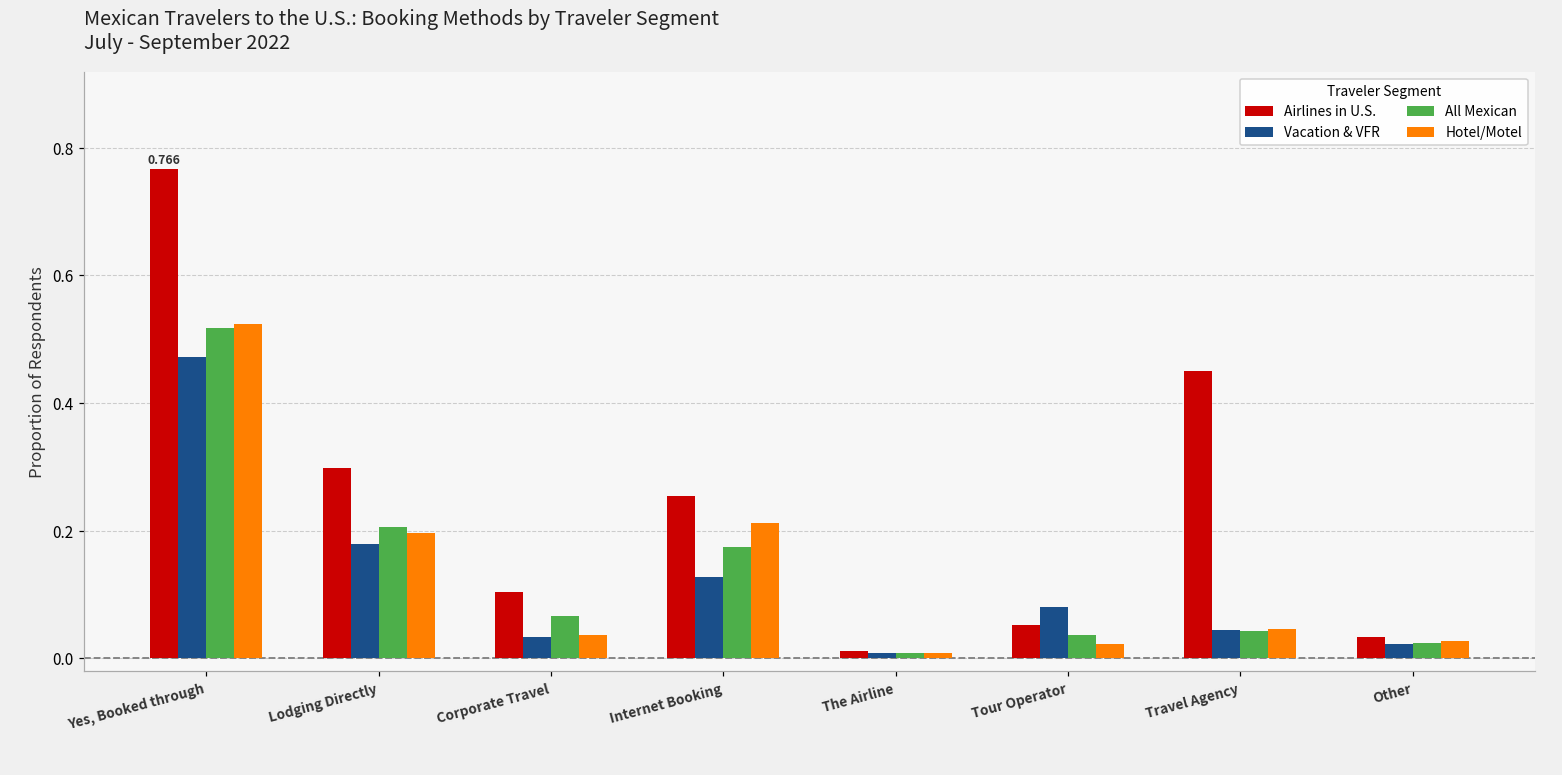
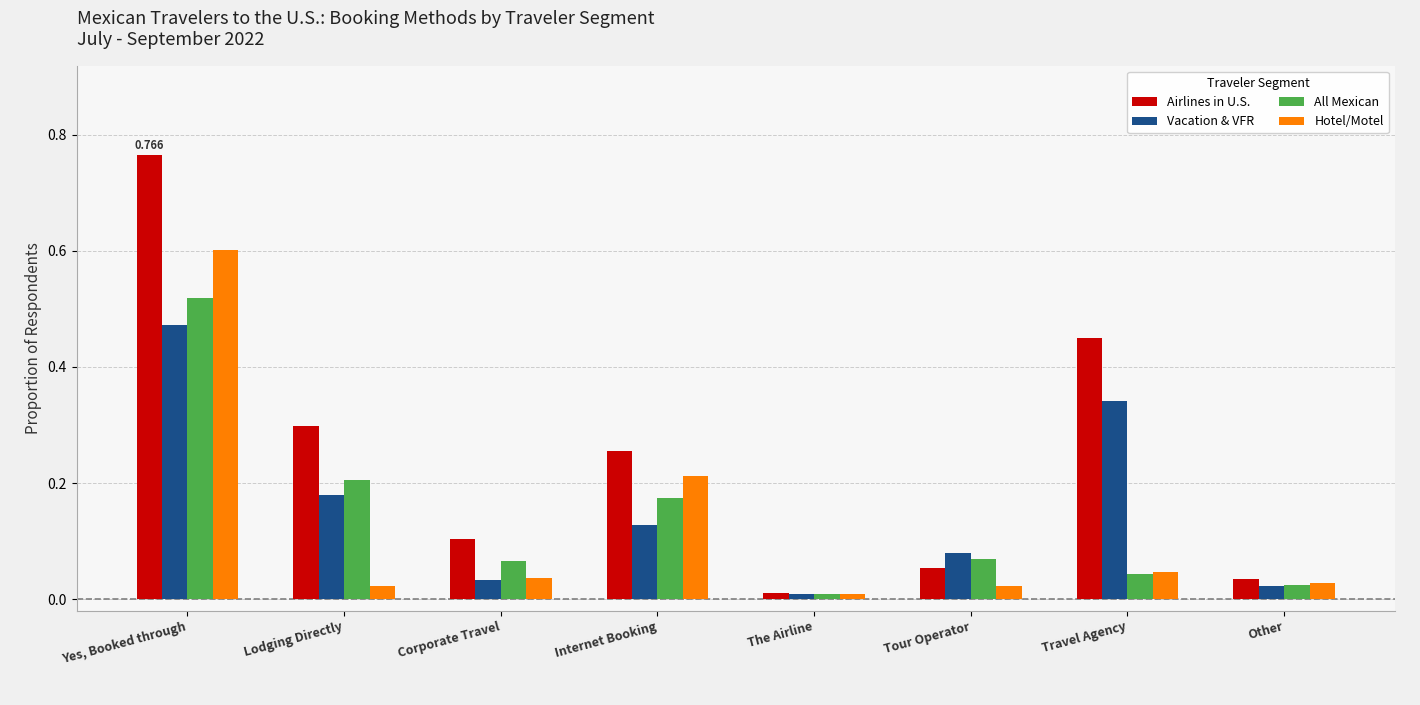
  {
    "Airlines in U.S.": {
      "Yes, Booked through": 0.766
    },
    "Vacation & VFR": {
      "Yes, Booked through": 0.47,
      "Lodging Directly": 0.18,
      "Corporate Travel": 0.03,
      "Internet Booking": 0.13,
      "The Airline": 0.01,
      "Tour Operator": 0.08,
-     "Travel Agency": 0.05,
+     "Travel Agency": 0.34,
      "Other": 0.02
    },
    "All Mexican": {
      "Yes, Booked through": 0.52,
      "Lodging Directly": 0.21,
      "Corporate Travel": 0.07,
      "Internet Booking": 0.18,
      "The Airline": 0.01,
-     "Tour Operator": 0.04,
+     "Tour Operator": 0.07,
      "Travel Agency": 0.04,
      "Other": 0.02
    },
    "Hotel/Motel": {
-     "Yes, Booked through": 0.52,
-     "Lodging Directly": 0.20,
+     "Yes, Booked through": 0.60,
+     "Lodging Directly": 0.02,
      "Corporate Travel": 0.04,
      "Internet Booking": 0.21,
      "The Airline": 0.01,
      "Tour Operator": 0.02,
      "Travel Agency": 0.05,
      "Other": 0.03
    }
  }
